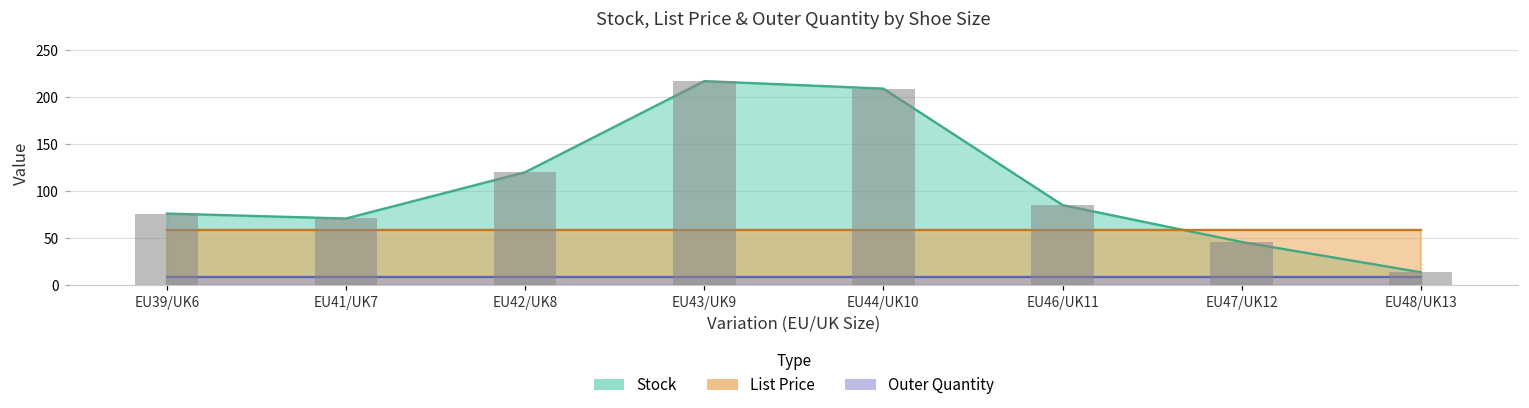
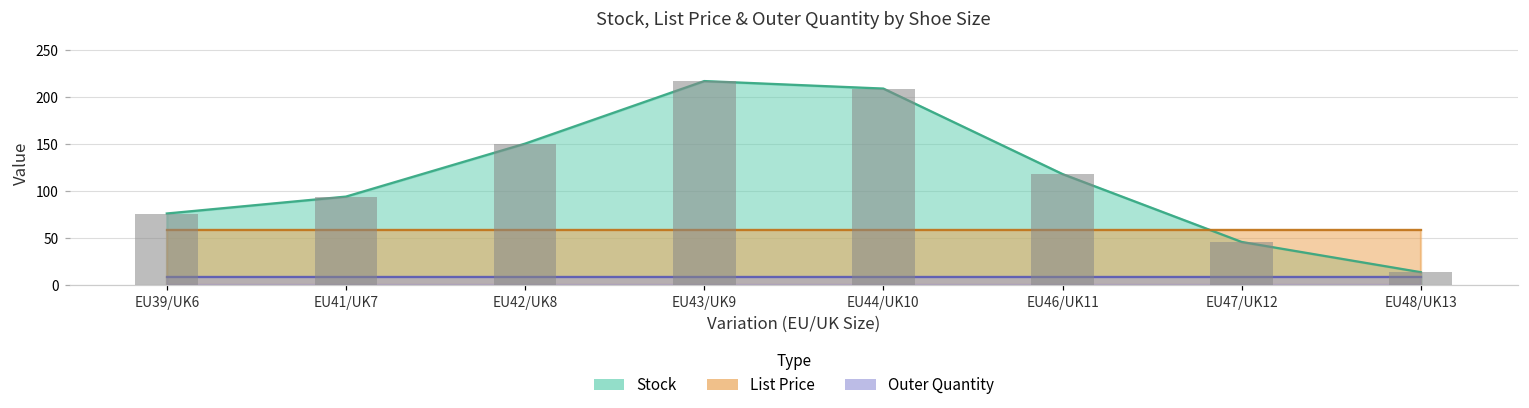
  {
    "Stock": {
      "EU39/UK6": 80,
-     "EU41/UK7": 70,
-     "EU42/UK8": 120,
+     "EU41/UK7": 90,
+     "EU42/UK8": 150,
      "EU43/UK9": 220,
      "EU44/UK10": 210,
-     "EU46/UK11": 90,
+     "EU46/UK11": 120,
      "EU47/UK12": 50,
      "EU48/UK13": 10
    },
    "List Price": {
      "EU39/UK6": 60,
      "EU41/UK7": 60,
      "EU42/UK8": 60,
      "EU43/UK9": 60,
      "EU44/UK10": 60,
      "EU46/UK11": 60,
      "EU47/UK12": 60,
      "EU48/UK13": 60
    },
    "Outer Quantity": {
      "EU39/UK6": 10,
      "EU41/UK7": 10,
      "EU42/UK8": 10,
      "EU43/UK9": 10,
      "EU44/UK10": 10,
      "EU46/UK11": 10,
      "EU47/UK12": 10,
      "EU48/UK13": 10
    }
  }
